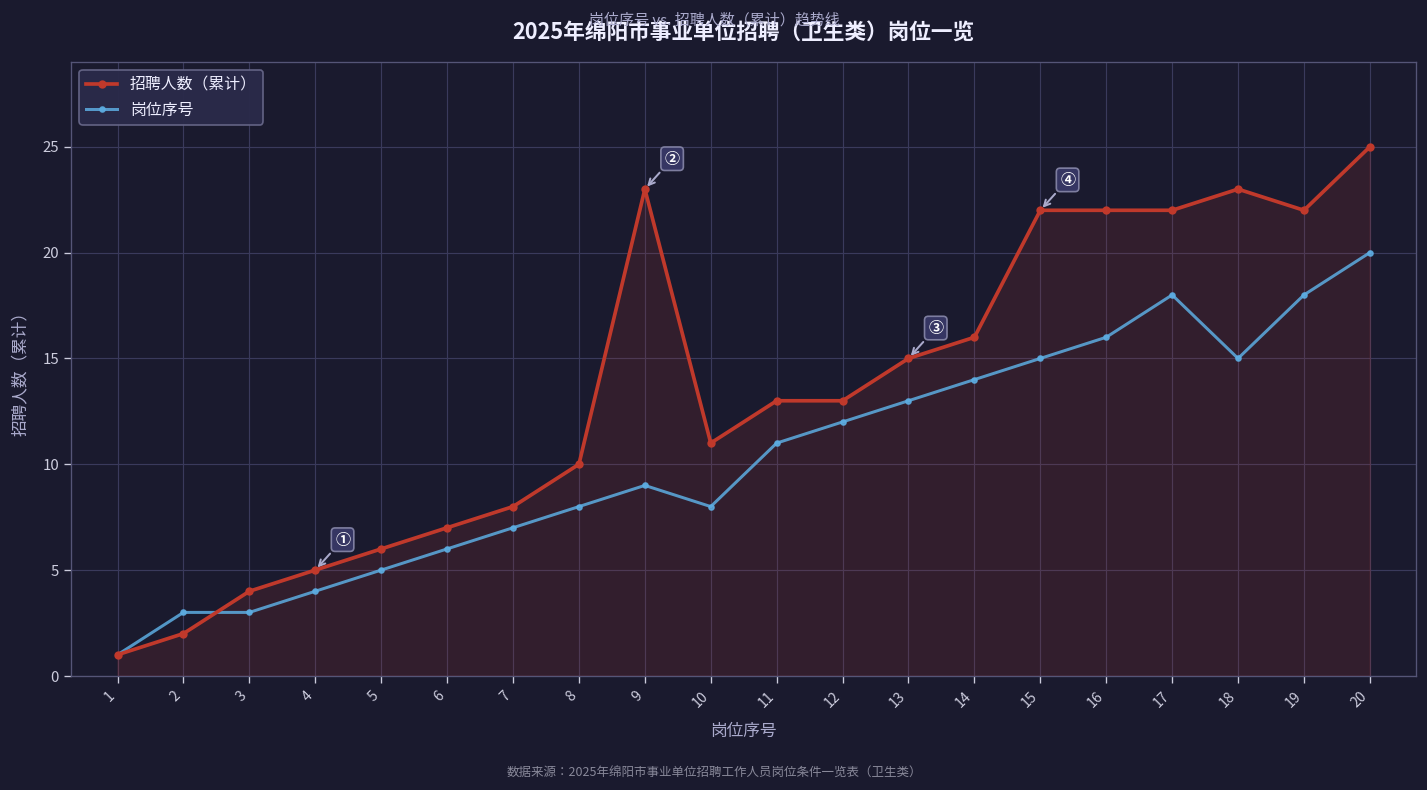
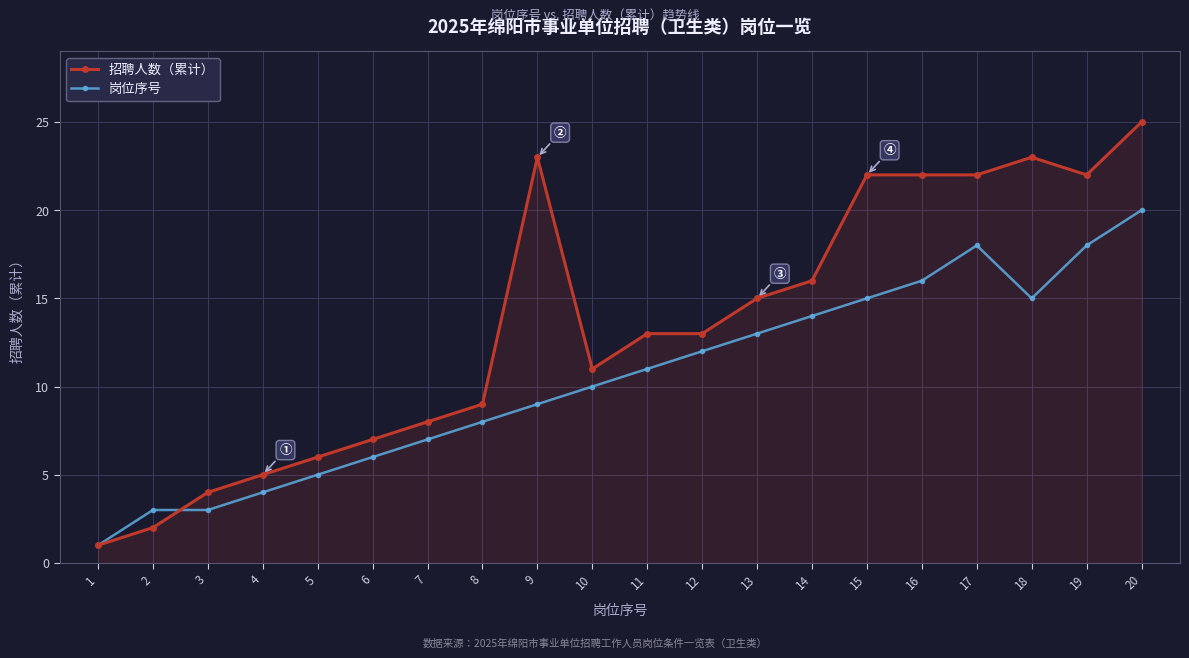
  {
    "招聘人数（累计）": {
      "2": 2,
      "3": 4,
      "4": 5,
      "5": 6,
      "6": 7,
      "7": 8,
-     "8": 10,
+     "8": 9,
      "9": 23,
      "10": 11,
      "11": 13,
      "12": 13,
      "13": 15,
      "14": 16,
      "15": 22,
      "16": 22,
      "17": 22,
      "18": 23,
      "19": 22,
      "20": 25
    },
    "岗位序号": {
      "2": 3,
      "3": 3,
      "4": 4,
      "5": 5,
      "6": 6,
      "7": 7,
      "8": 8,
      "9": 9,
-     "10": 8,
+     "10": 10,
      "11": 11,
      "12": 12,
      "13": 13,
      "14": 14,
      "15": 15,
      "16": 16,
      "17": 18,
      "18": 15,
      "19": 18,
      "20": 20
    }
  }
